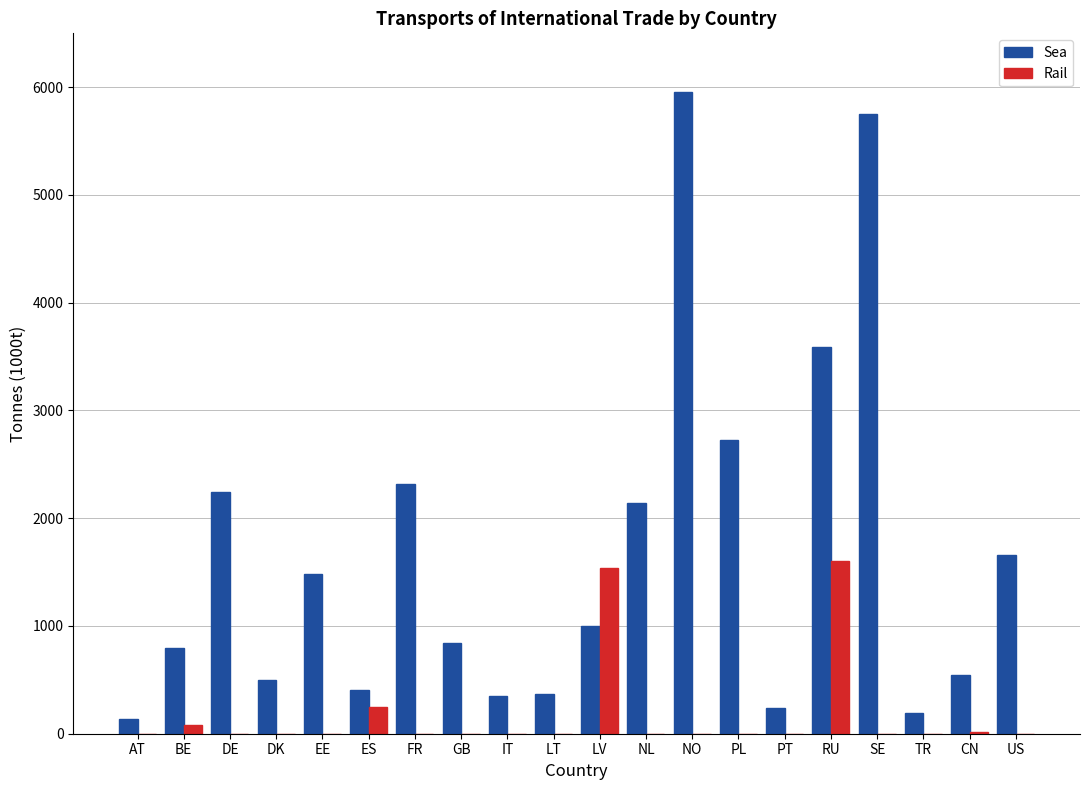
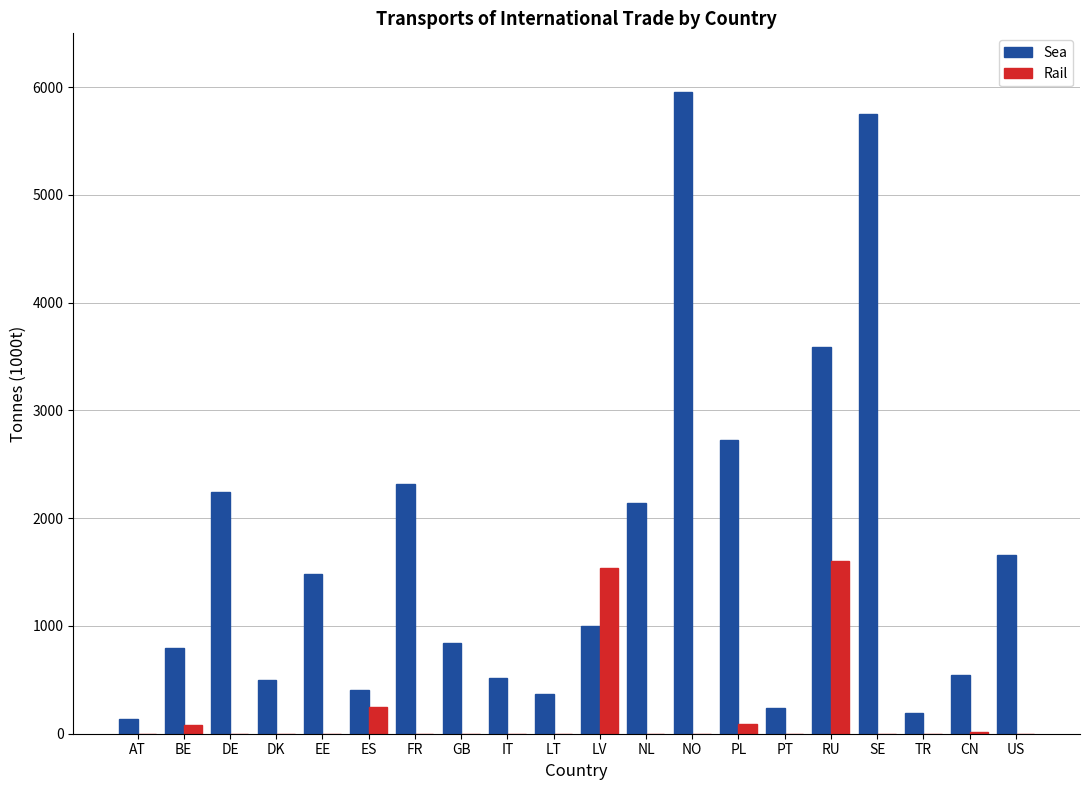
  {
    "Sea": {
      "AT": 130,
      "BE": 800,
      "DE": 2240,
      "DK": 500,
      "EE": 1490,
      "ES": 410,
      "FR": 2320,
      "GB": 840,
-     "IT": 350,
+     "IT": 520,
      "LT": 370,
      "LV": 1000,
      "NL": 2140,
      "NO": 5960,
      "PL": 2720,
      "PT": 240,
      "RU": 3590,
      "SE": 5750,
      "TR": 190,
      "CN": 550,
      "US": 1660
    },
    "Rail": {
      "AT": 0,
      "BE": 80,
      "DE": 0,
      "DK": 0,
      "EE": 0,
      "ES": 250,
      "FR": 0,
      "IT": 0,
      "LT": 0,
      "LV": 1540,
      "NL": 0,
      "NO": 0,
-     "PL": 0,
+     "PL": 90,
      "PT": 0,
      "RU": 1610,
      "SE": 0,
      "TR": 0,
      "US": 0
    }
  }
